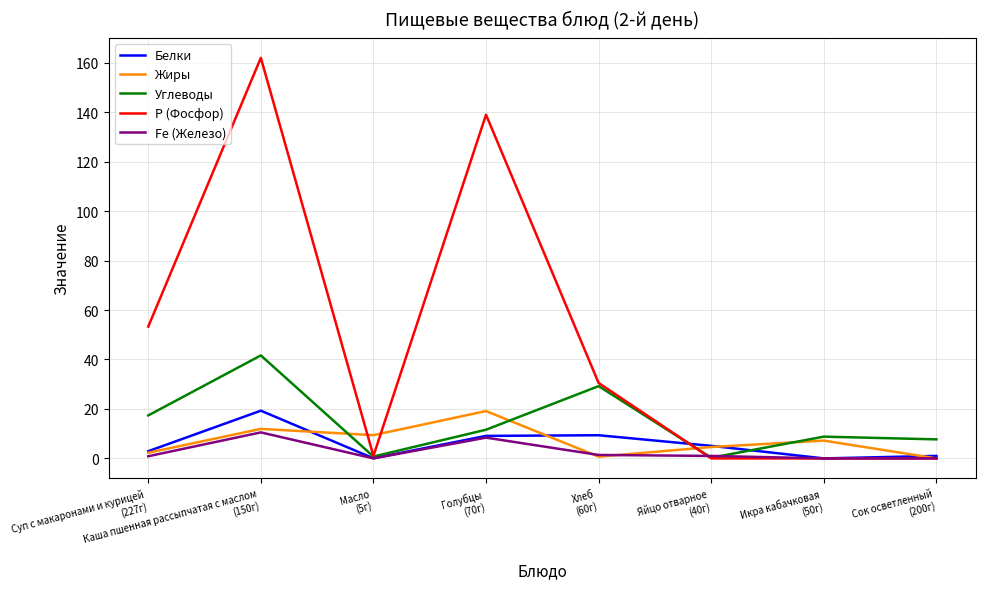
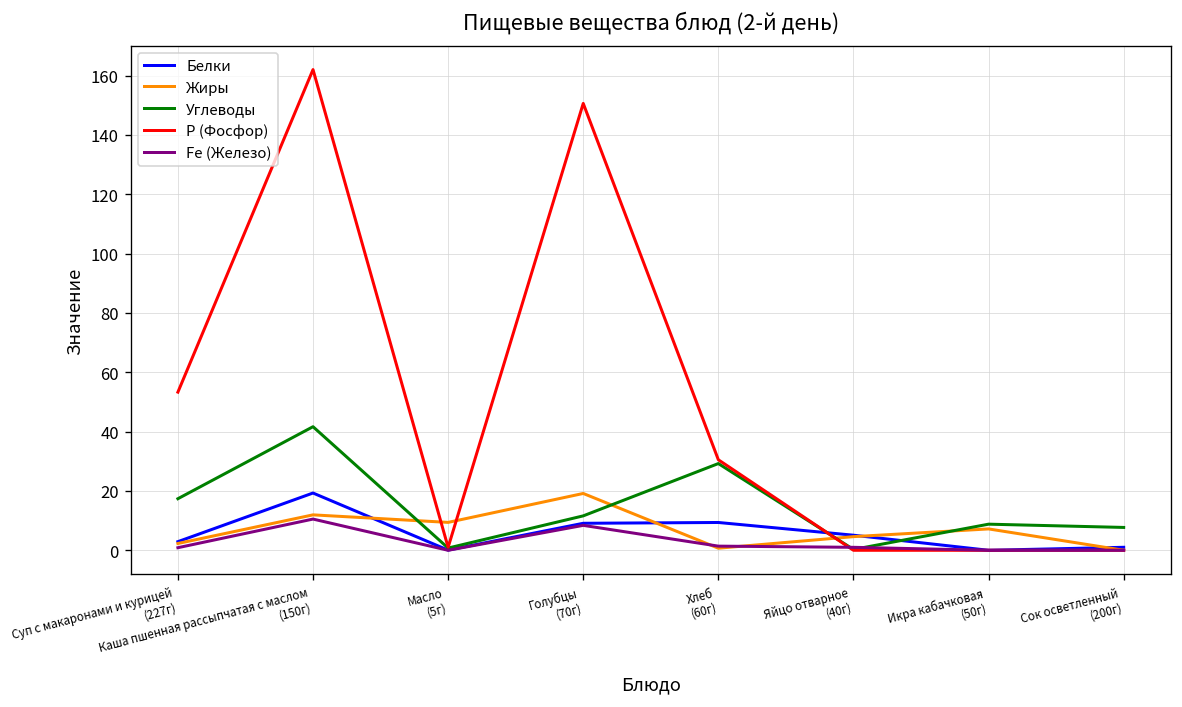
  {
    "Белки": {
      "Каша пшенная рассыпчатая с маслом (150г)": 19,
      "Хлеб (60г)": 9
    },
    "Жиры": {
      "Каша пшенная рассыпчатая с маслом (150г)": 12,
      "Масло (5г)": 9,
      "Голубцы (70г)": 19,
      "Икра кабачковая (50г)": 7
    },
    "Углеводы": {
      "Суп с макаронами и курицей (227г)": 17,
      "Каша пшенная рассыпчатая с маслом (150г)": 42,
      "Голубцы (70г)": 12,
      "Хлеб (60г)": 29,
      "Икра кабачковая (50г)": 9,
      "Сок осветленный (200г)": 8
    },
    "Р (Фосфор)": {
      "Суп с макаронами и курицей (227г)": 53,
      "Каша пшенная рассыпчатая с маслом (150г)": 162,
-     "Голубцы (70г)": 139,
+     "Голубцы (70г)": 151,
      "Хлеб (60г)": 31
    },
    "Fe (Железо)": {
      "Суп с макаронами и курицей (227г)": 1,
      "Каша пшенная рассыпчатая с маслом (150г)": 11
    }
  }
